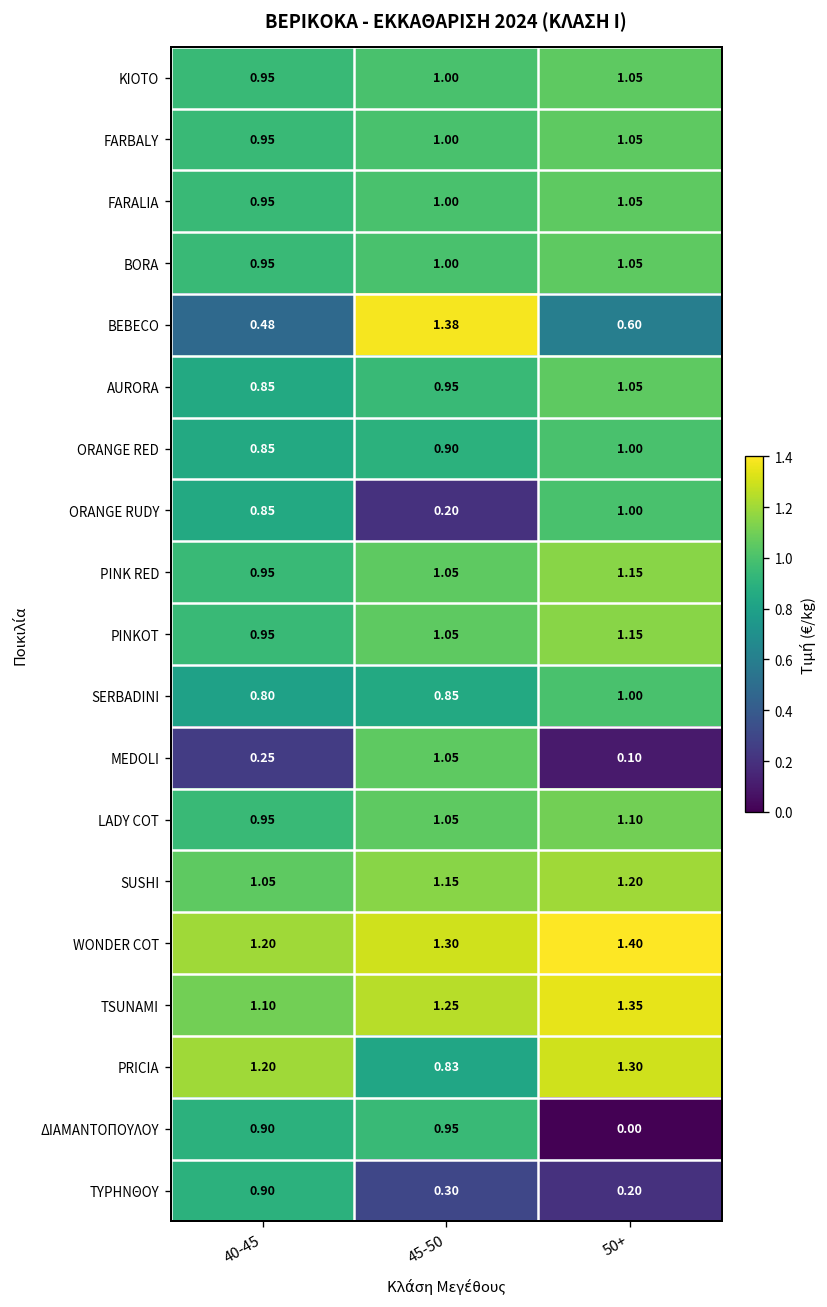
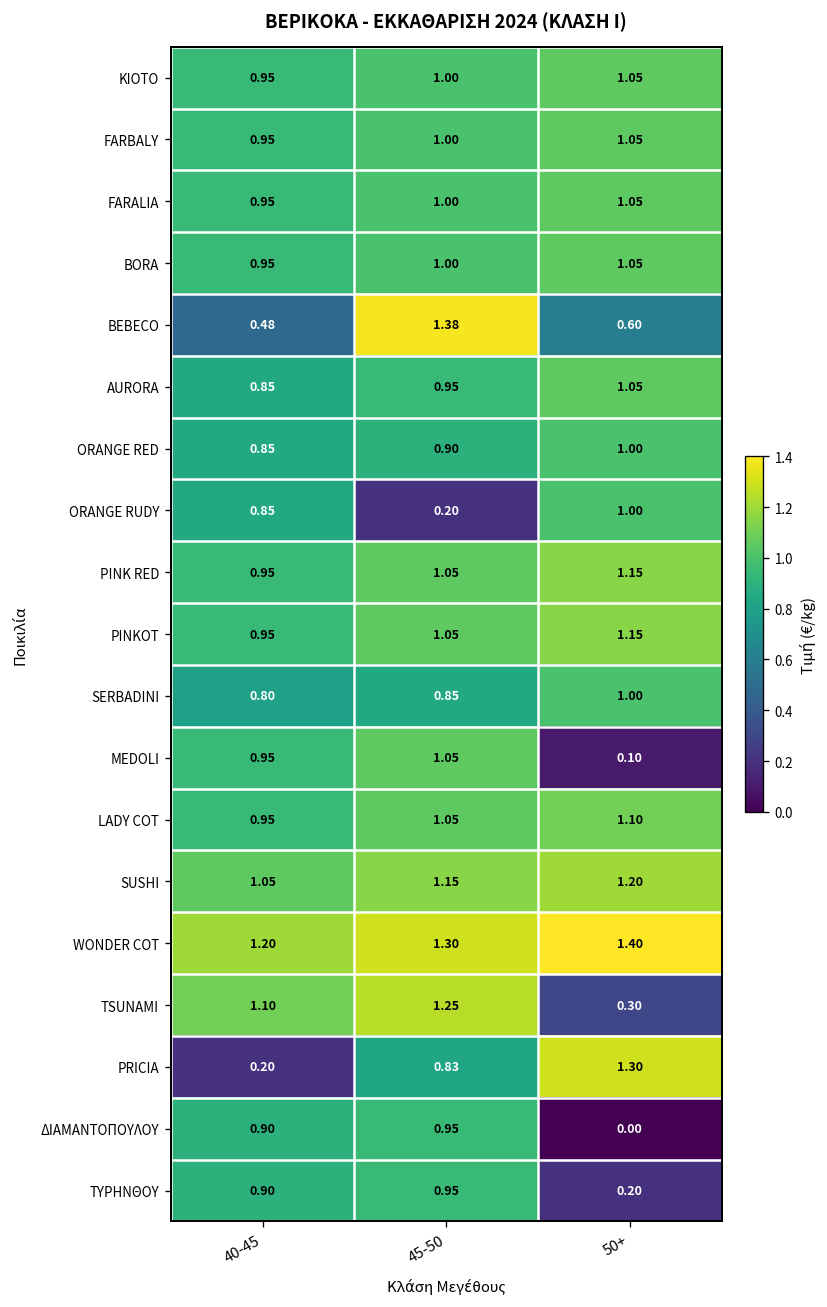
  {
    "KIOTO": {
      "40-45": 0.95,
      "45-50": 1.00,
      "50+": 1.05
    },
    "FARBALY": {
      "40-45": 0.95,
      "45-50": 1.00,
      "50+": 1.05
    },
    "FARALIA": {
      "40-45": 0.95,
      "45-50": 1.00,
      "50+": 1.05
    },
    "BORA": {
      "40-45": 0.95,
      "45-50": 1.00,
      "50+": 1.05
    },
    "BEBECO": {
      "40-45": 0.48,
      "45-50": 1.38,
      "50+": 0.60
    },
    "AURORA": {
      "40-45": 0.85,
      "45-50": 0.95,
      "50+": 1.05
    },
    "ORANGE RED": {
      "40-45": 0.85,
      "45-50": 0.90,
      "50+": 1.00
    },
    "ORANGE RUDY": {
      "40-45": 0.85,
      "45-50": 0.20,
      "50+": 1.00
    },
    "PINK RED": {
      "40-45": 0.95,
      "45-50": 1.05,
      "50+": 1.15
    },
    "PINKOT": {
      "40-45": 0.95,
      "45-50": 1.05,
      "50+": 1.15
    },
    "SERBADINI": {
      "40-45": 0.80,
      "45-50": 0.85,
      "50+": 1.00
    },
    "MEDOLI": {
-     "40-45": 0.25,
+     "40-45": 0.95,
      "45-50": 1.05,
      "50+": 0.10
    },
    "LADY COT": {
      "40-45": 0.95,
      "45-50": 1.05,
      "50+": 1.10
    },
    "SUSHI": {
      "40-45": 1.05,
      "45-50": 1.15,
      "50+": 1.20
    },
    "WONDER COT": {
      "40-45": 1.20,
      "45-50": 1.30,
      "50+": 1.40
    },
    "TSUNAMI": {
      "40-45": 1.10,
      "45-50": 1.25,
-     "50+": 1.35
+     "50+": 0.30
    },
    "PRICIA": {
-     "40-45": 1.20,
+     "40-45": 0.20,
      "45-50": 0.83,
      "50+": 1.30
    },
    "ΔΙΑΜΑΝΤΟΠΟΥΛΟΥ": {
      "40-45": 0.90,
      "45-50": 0.95,
      "50+": 0.00
    },
    "ΤΥΡΗΝΘΟΥ": {
      "40-45": 0.90,
-     "45-50": 0.30,
+     "45-50": 0.95,
      "50+": 0.20
    }
  }
